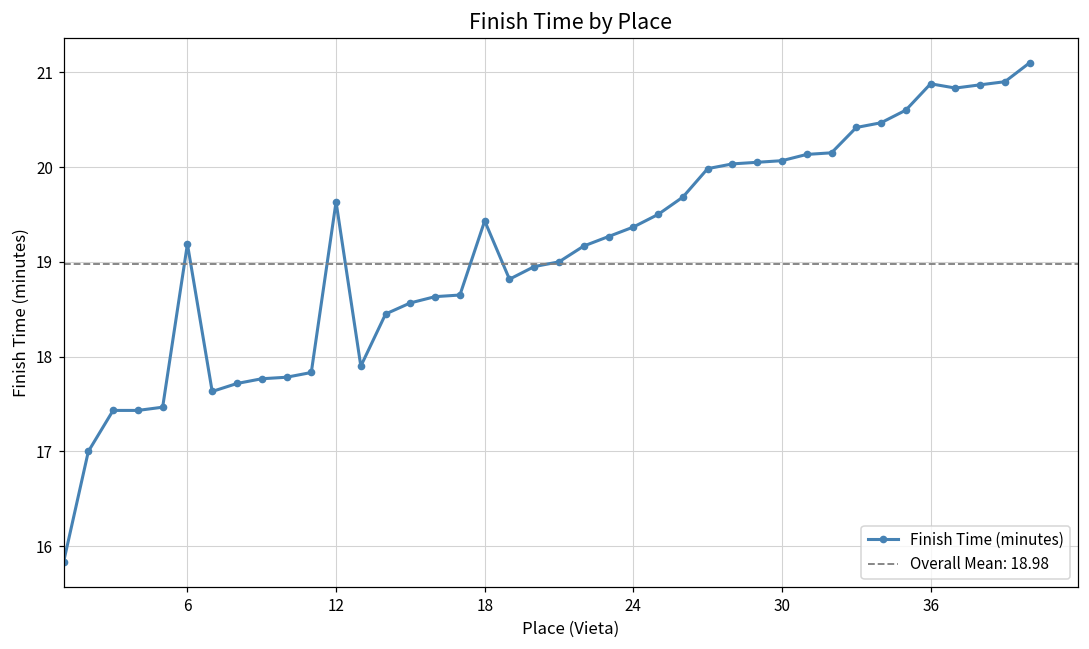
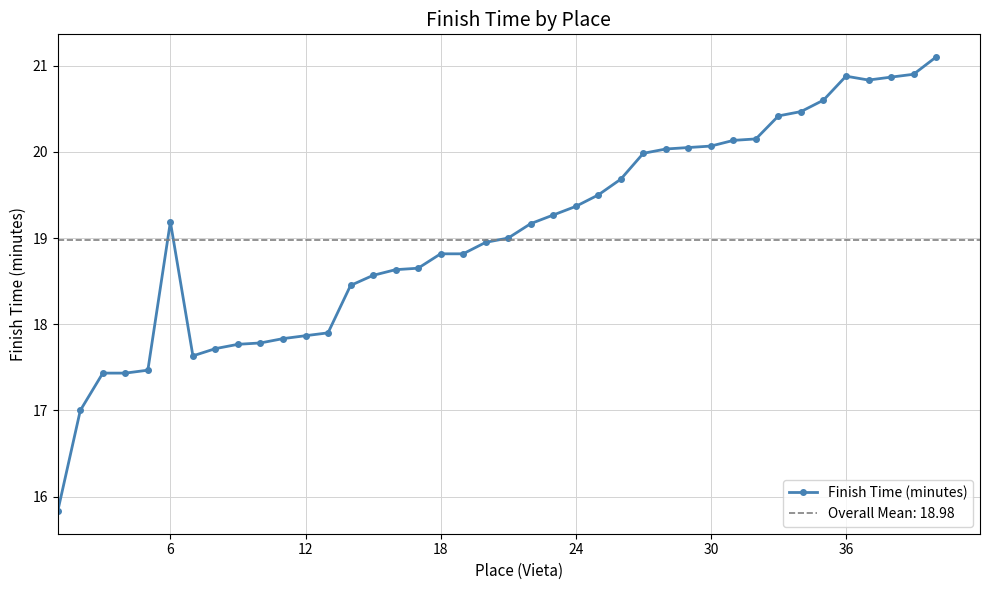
  {
    "6": 19.2,
-   "12": 19.6,
-   "18": 19.4,
+   "12": 17.9,
+   "18": 18.8,
    "24": 19.4,
    "30": 20.1,
    "36": 20.9
  }
